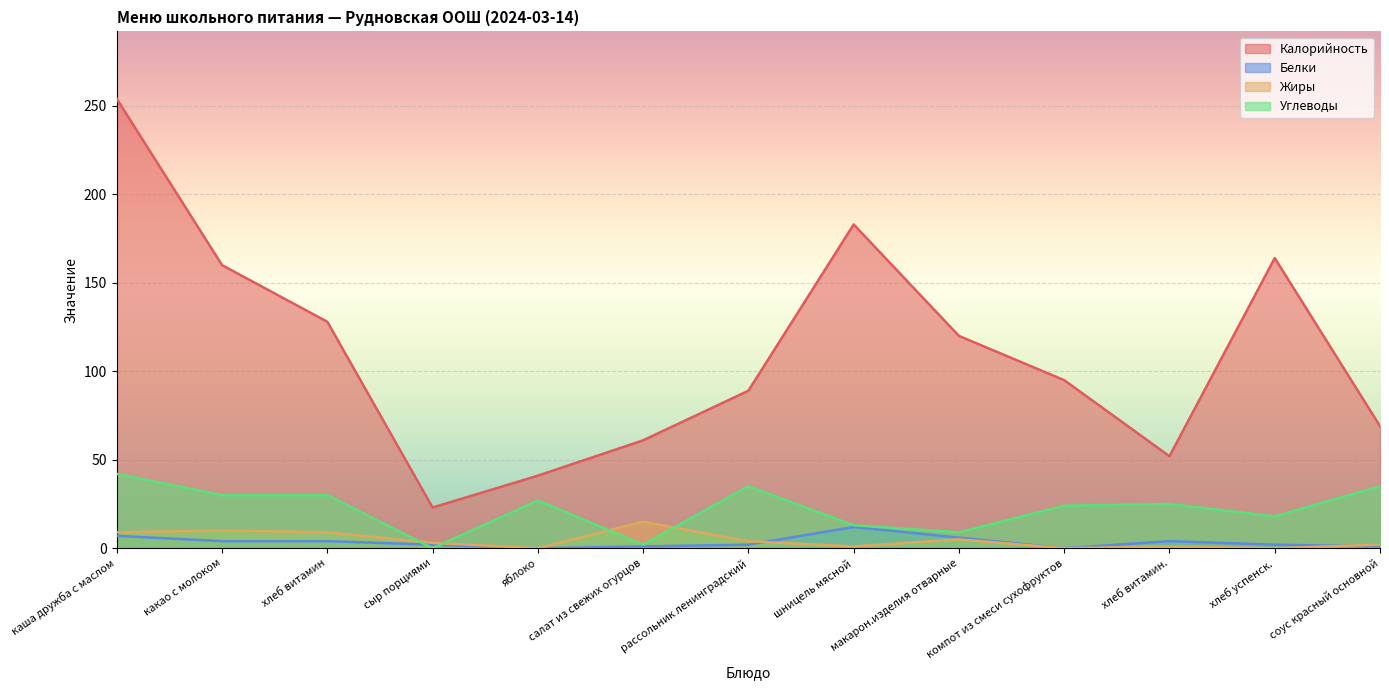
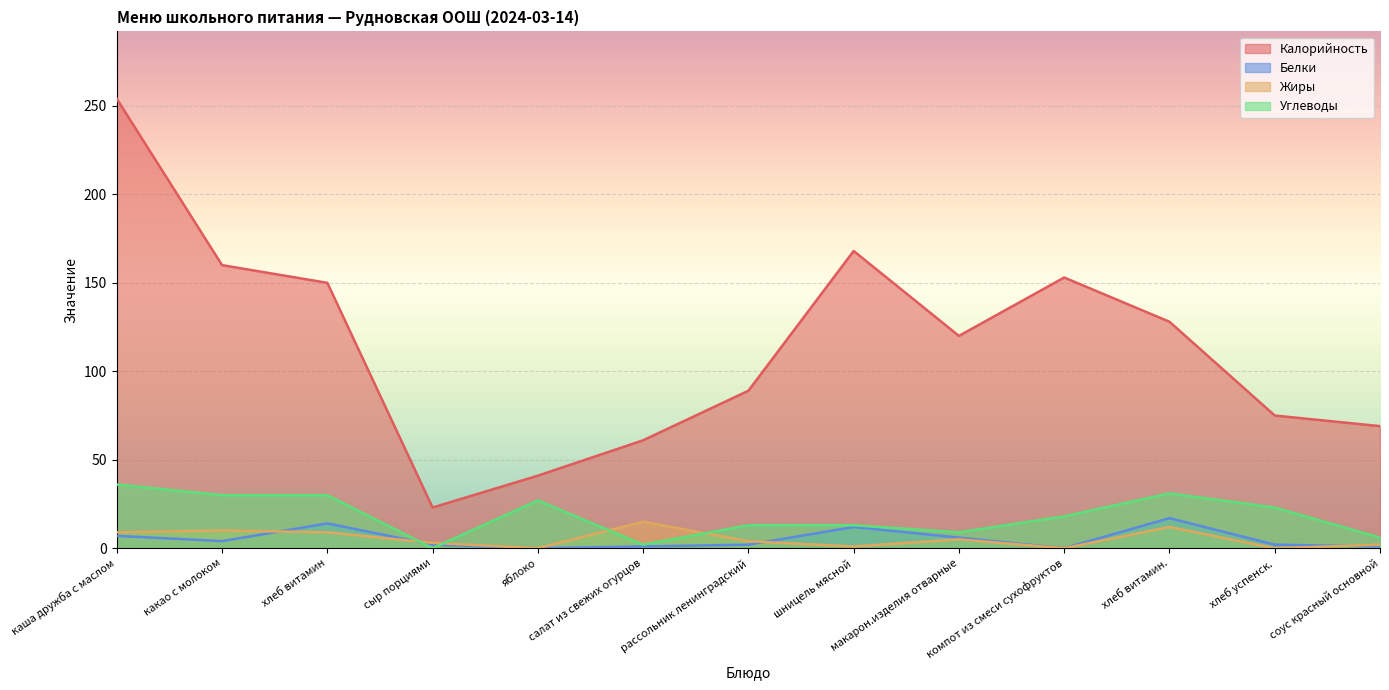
  {
    "Калорийность": {
      "каша дружба с маслом": 254,
      "какао с молоком": 160,
-     "хлеб витамин": 128,
+     "хлеб витамин": 150,
      "сыр порциями": 23,
      "яблоко": 41,
      "салат из свежих огурцов": 61,
      "рассольник ленинградский": 89,
-     "шницель мясной": 183,
+     "шницель мясной": 168,
      "макарон.изделия отварные": 120,
-     "компот из смеси сухофруктов": 95,
-     "хлеб витамин.": 52,
-     "хлеб успенск.": 164,
+     "компот из смеси сухофруктов": 153,
+     "хлеб витамин.": 128,
+     "хлеб успенск.": 75,
      "соус красный основной": 69
    },
    "Белки": {
      "каша дружба с маслом": 7,
      "какао с молоком": 4,
-     "хлеб витамин": 4,
+     "хлеб витамин": 14,
      "рассольник ленинградский": 2,
-     "хлеб витамин.": 4,
+     "хлеб витамин.": 17,
      "хлеб успенск.": 2
    },
    "Жиры": {
      "каша дружба с маслом": 9,
      "какао с молоком": 10,
      "хлеб витамин": 9,
      "салат из свежих огурцов": 15,
      "рассольник ленинградский": 4,
      "шницель мясной": 1,
-     "хлеб витамин.": 1,
+     "хлеб витамин.": 12,
      "хлеб успенск.": 0
    },
    "Углеводы": {
-     "каша дружба с маслом": 42,
+     "каша дружба с маслом": 36,
      "какао с молоком": 30,
      "хлеб витамин": 30,
      "сыр порциями": 0,
      "яблоко": 27,
-     "рассольник ленинградский": 35,
+     "рассольник ленинградский": 13,
      "макарон.изделия отварные": 9,
-     "компот из смеси сухофруктов": 24,
-     "хлеб витамин.": 25,
-     "хлеб успенск.": 18,
-     "соус красный основной": 35
+     "компот из смеси сухофруктов": 18,
+     "хлеб витамин.": 31,
+     "хлеб успенск.": 23,
+     "соус красный основной": 6
    }
  }
